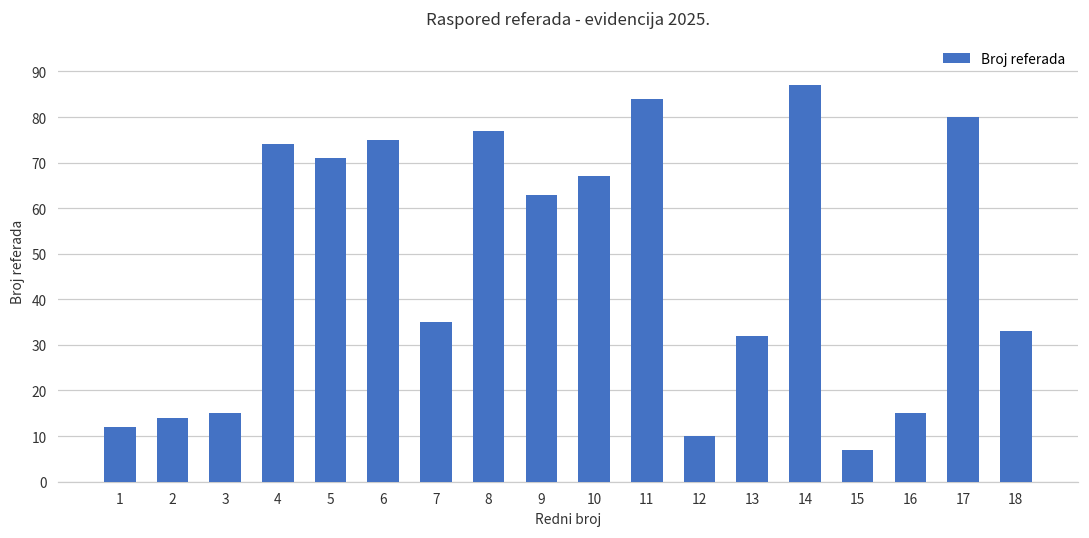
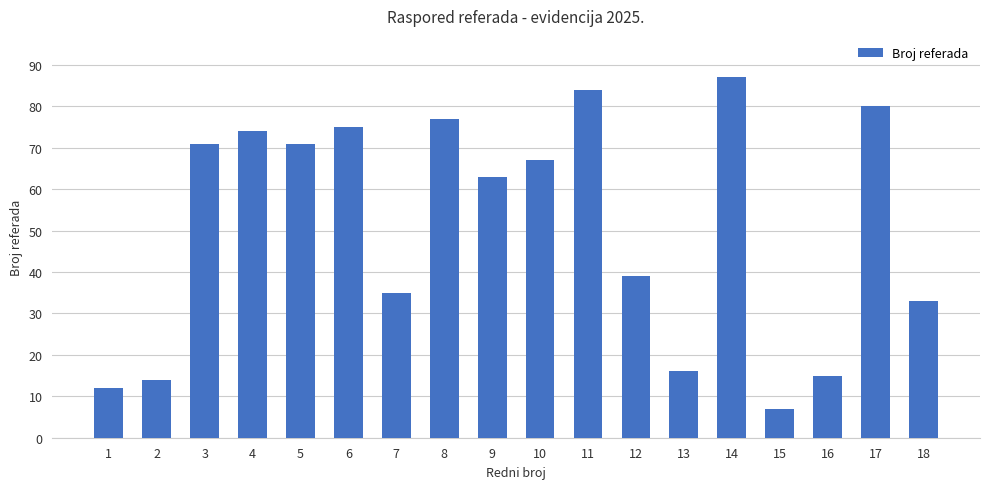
  {
    "1": 12,
    "2": 14,
-   "3": 15,
+   "3": 71,
    "4": 74,
    "5": 71,
    "6": 75,
    "7": 35,
    "8": 77,
    "9": 63,
    "10": 67,
    "11": 84,
-   "12": 10,
-   "13": 32,
+   "12": 39,
+   "13": 16,
    "14": 87,
    "15": 7,
    "16": 15,
    "17": 80,
    "18": 33
  }
